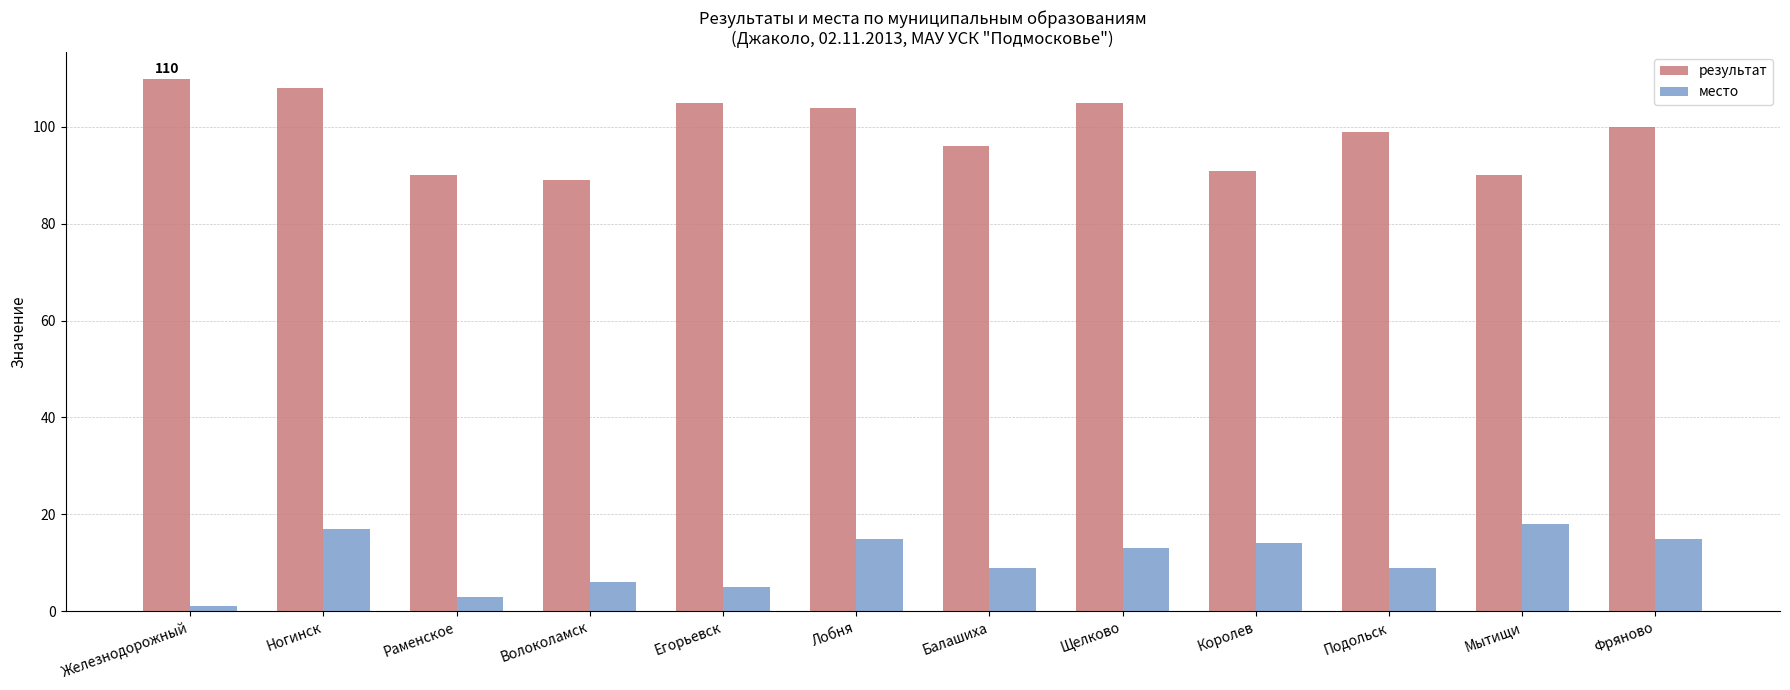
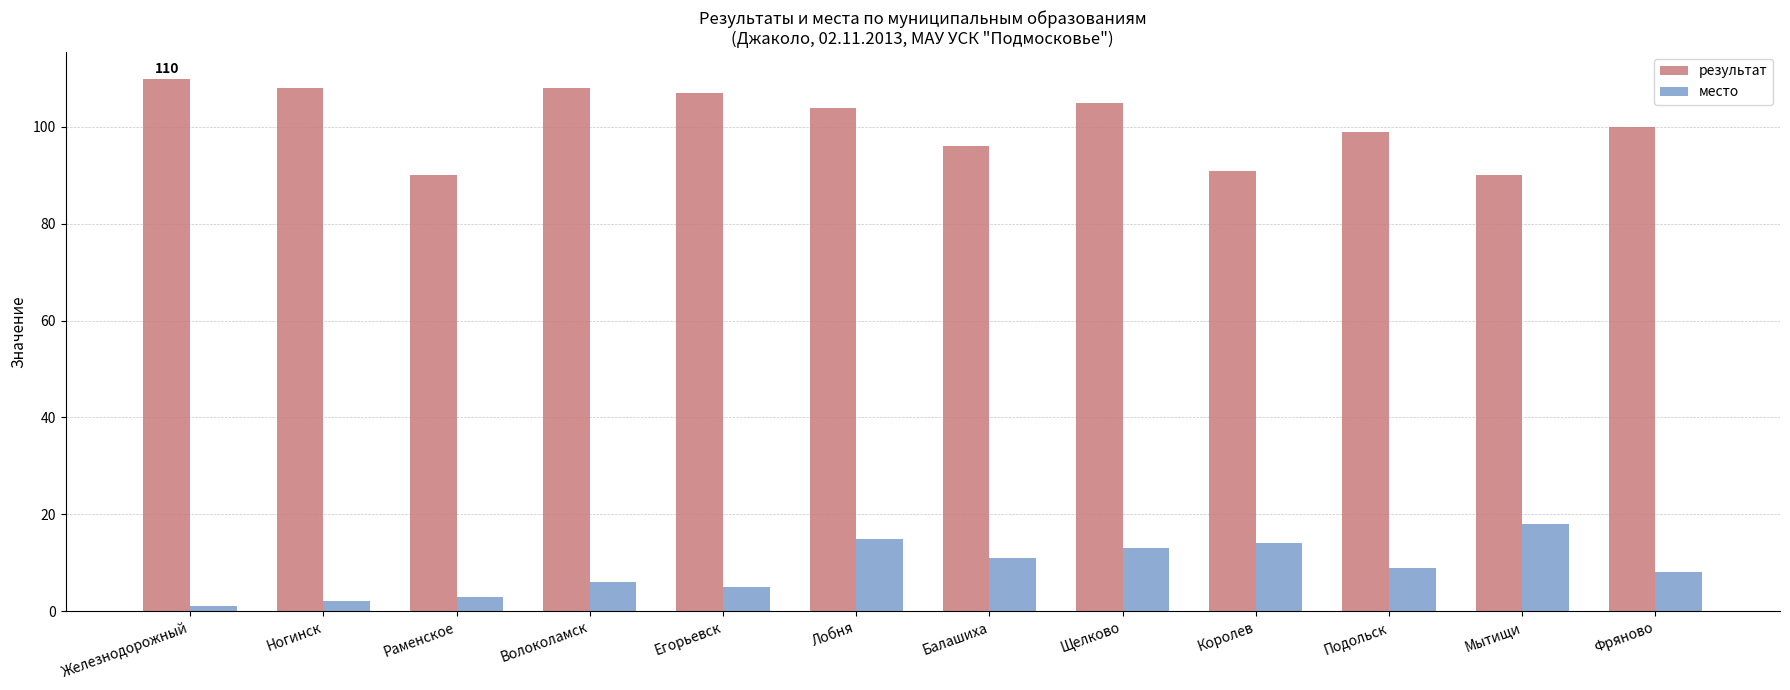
  {
    "результат": {
      "Ногинск": 108,
      "Раменское": 90,
-     "Волоколамск": 89,
-     "Егорьевск": 105,
+     "Волоколамск": 108,
+     "Егорьевск": 107,
      "Лобня": 104,
      "Балашиха": 96,
      "Щелково": 105,
      "Королев": 91,
      "Подольск": 99,
      "Мытищи": 90,
      "Фряново": 100
    },
    "место": {
      "Железнодорожный": 1,
-     "Ногинск": 17,
+     "Ногинск": 2,
      "Раменское": 3,
      "Волоколамск": 6,
      "Егорьевск": 5,
      "Лобня": 15,
-     "Балашиха": 9,
+     "Балашиха": 11,
      "Щелково": 13,
      "Королев": 14,
      "Подольск": 9,
      "Мытищи": 18,
-     "Фряново": 15
+     "Фряново": 8
    }
  }
